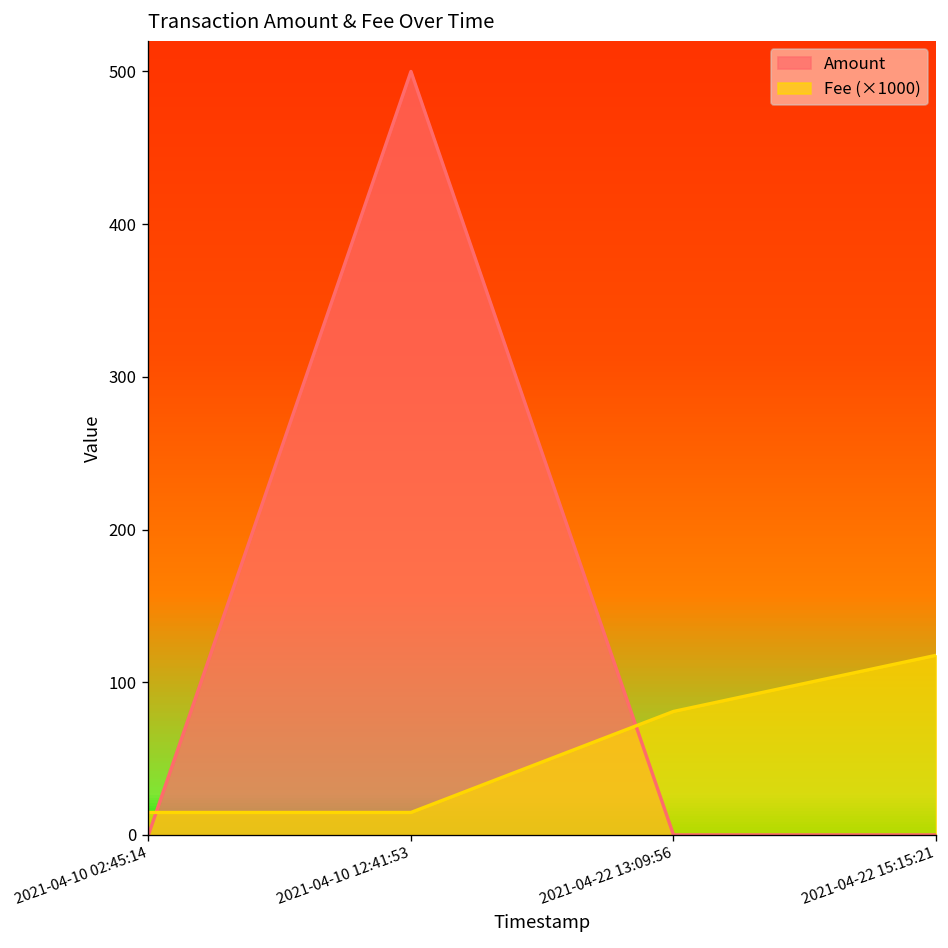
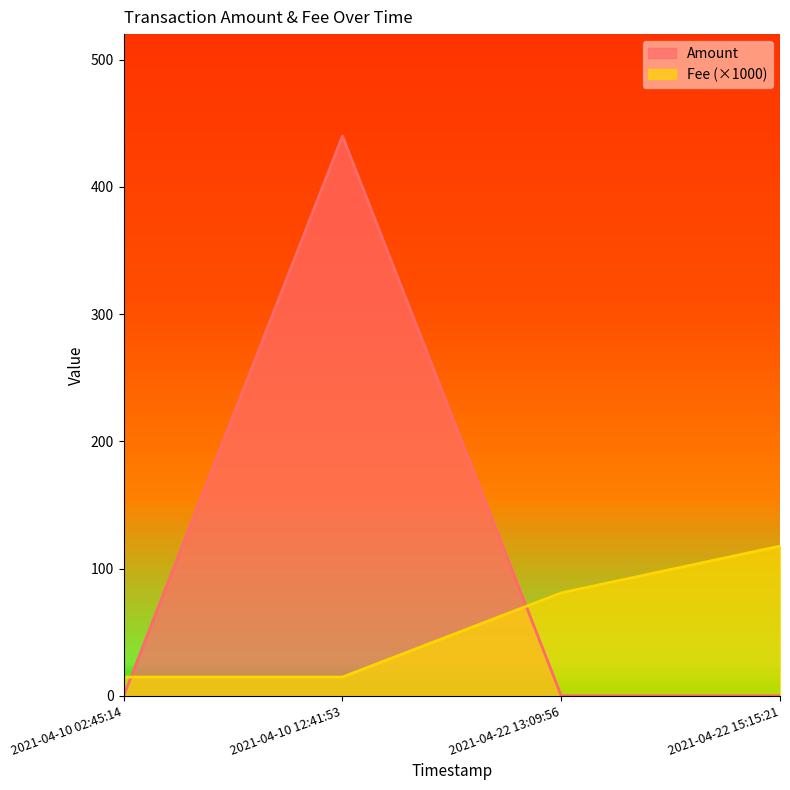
  {
    "Amount": {
-     "2021-04-10 12:41:53": 500,
+     "2021-04-10 12:41:53": 440,
      "2021-04-22 13:09:56": 0
    }
  }
